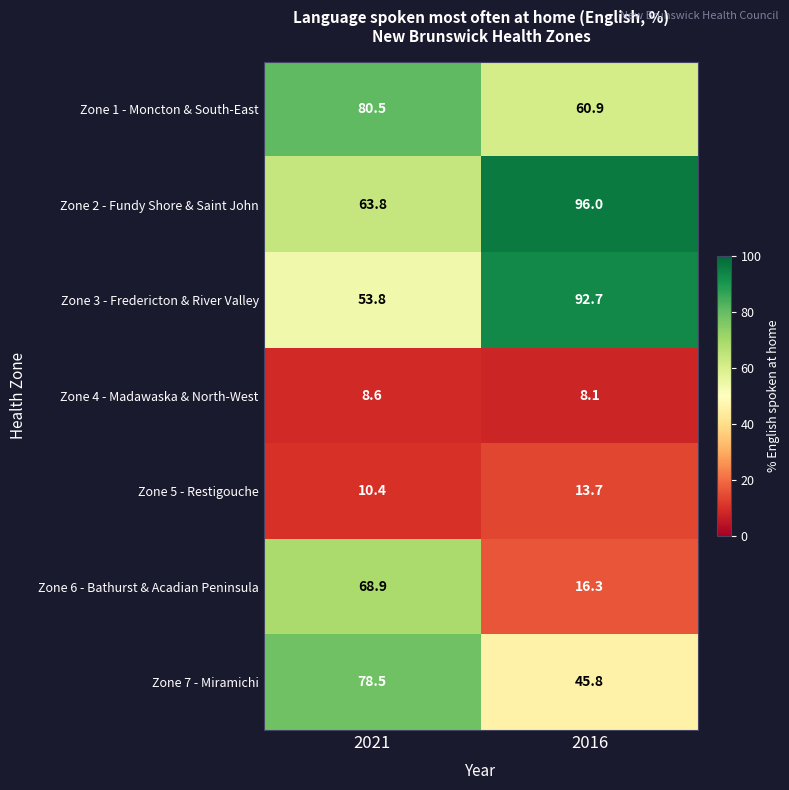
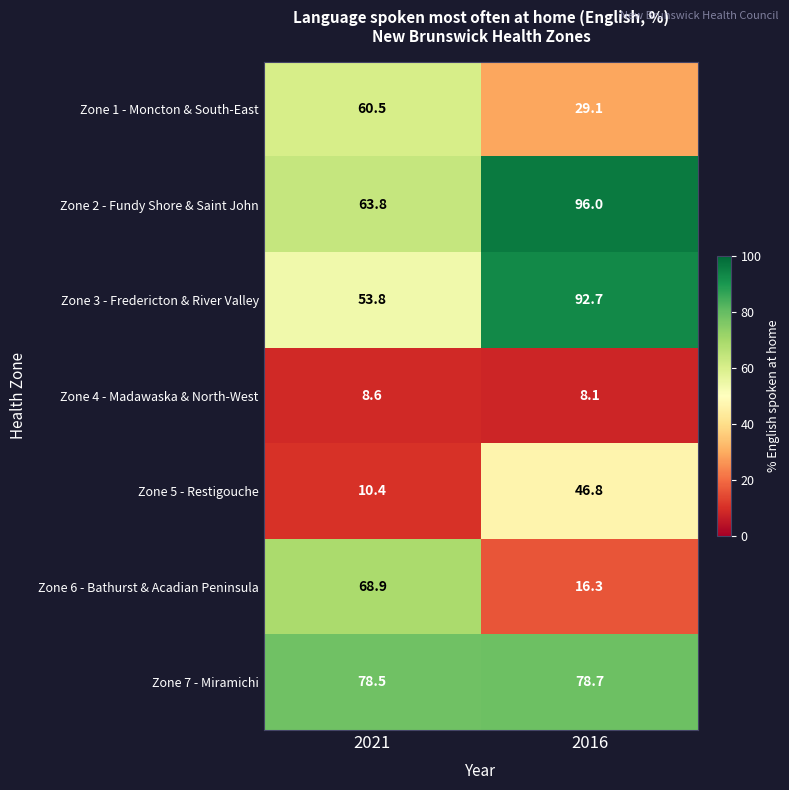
  {
    "Zone 1 - Moncton & South-East": {
-     "2021": 80.5,
-     "2016": 60.9
+     "2021": 60.5,
+     "2016": 29.1
    },
    "Zone 2 - Fundy Shore & Saint John": {
      "2021": 63.8,
      "2016": 96.0
    },
    "Zone 3 - Fredericton & River Valley": {
      "2021": 53.8,
      "2016": 92.7
    },
    "Zone 4 - Madawaska & North-West": {
      "2021": 8.6,
      "2016": 8.1
    },
    "Zone 5 - Restigouche": {
      "2021": 10.4,
-     "2016": 13.7
+     "2016": 46.8
    },
    "Zone 6 - Bathurst & Acadian Peninsula": {
      "2021": 68.9,
      "2016": 16.3
    },
    "Zone 7 - Miramichi": {
      "2021": 78.5,
-     "2016": 45.8
+     "2016": 78.7
    }
  }
